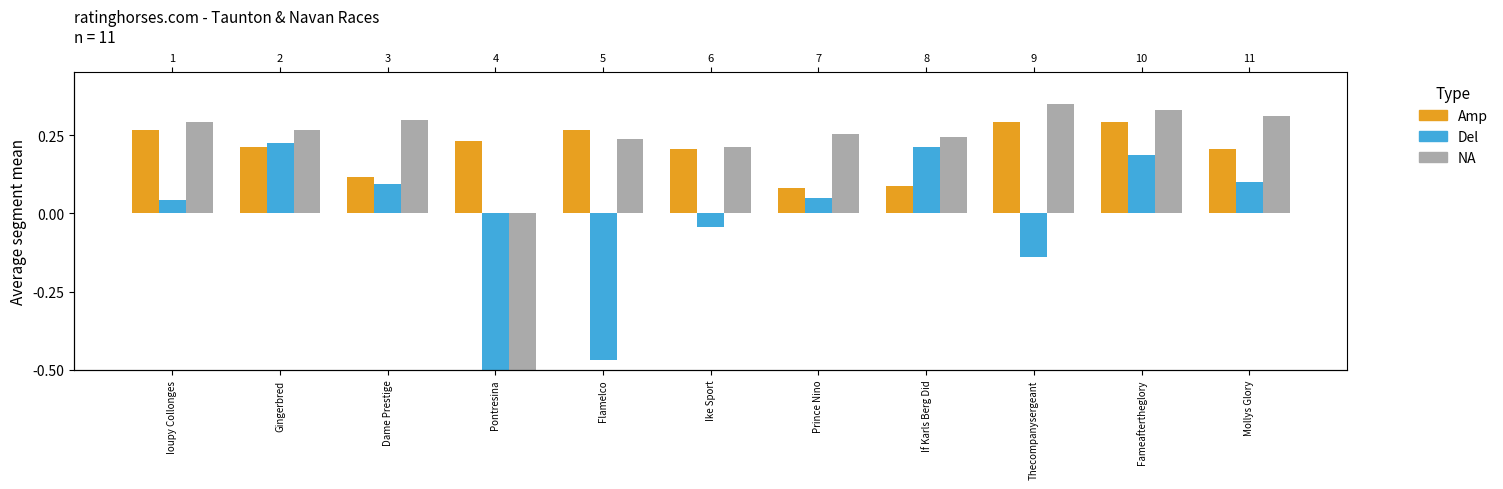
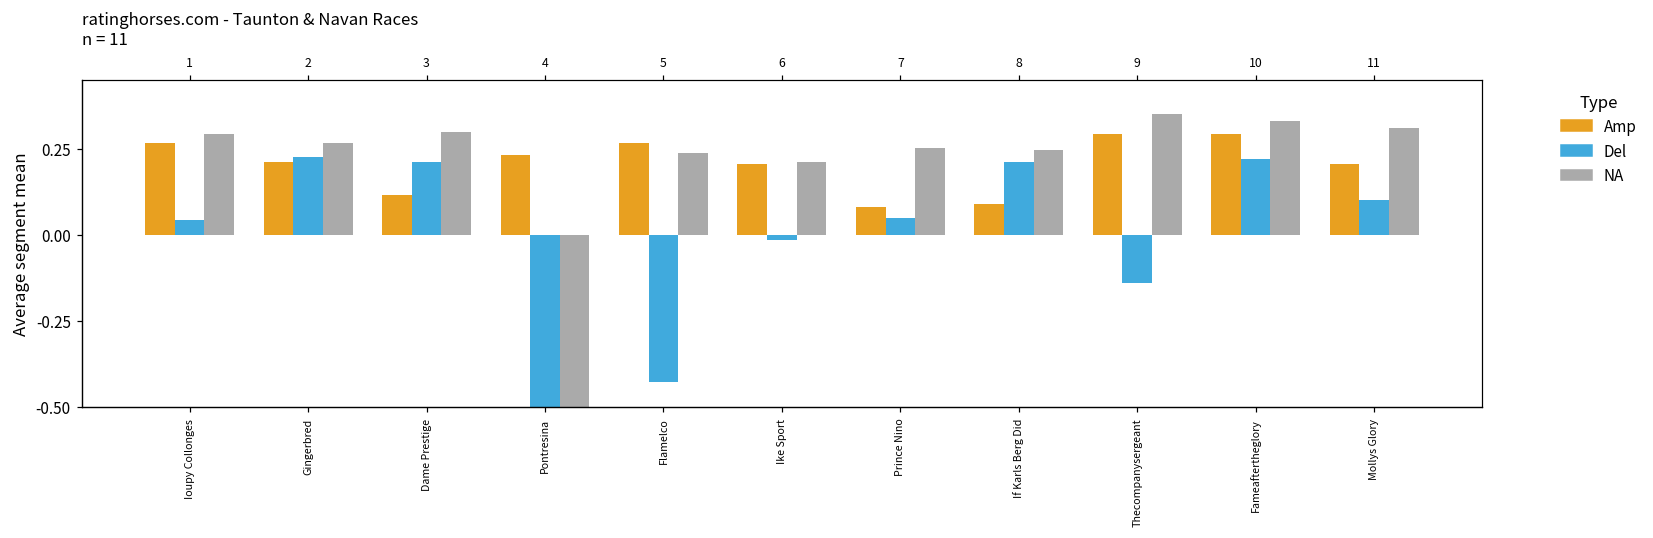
  {
    "Del": {
      "Ioupy Collonges": 0.04,
      "Gingerbred": 0.23,
-     "Dame Prestige": 0.09,
+     "Dame Prestige": 0.21,
      "Pontresina": -0.50,
-     "Flamelco": -0.47,
-     "Ike Sport": -0.04,
+     "Flamelco": -0.43,
+     "Ike Sport": -0.02,
      "Prince Nino": 0.05,
      "If Karls Berg Did": 0.21,
      "Thecompanysergeant": -0.14,
-     "Fameaftertheglory": 0.19,
+     "Fameaftertheglory": 0.22,
      "Mollys Glory": 0.10
    }
  }
